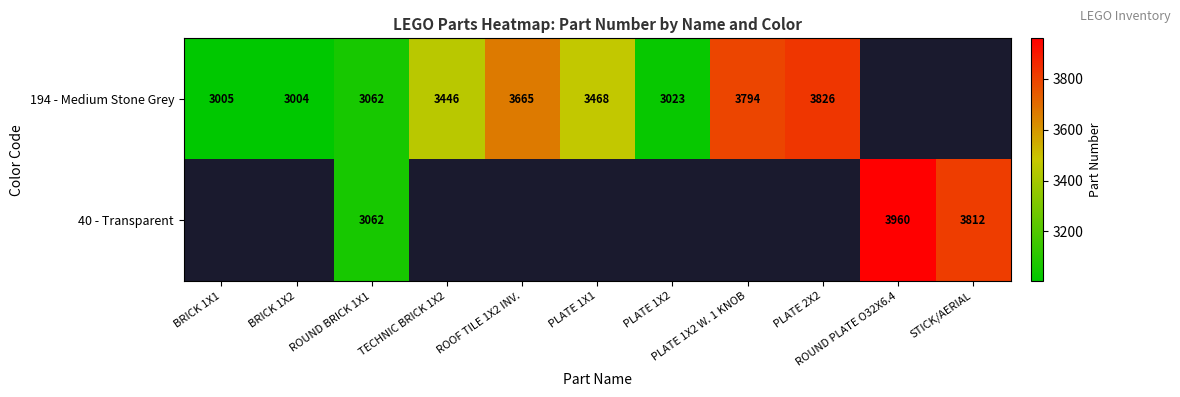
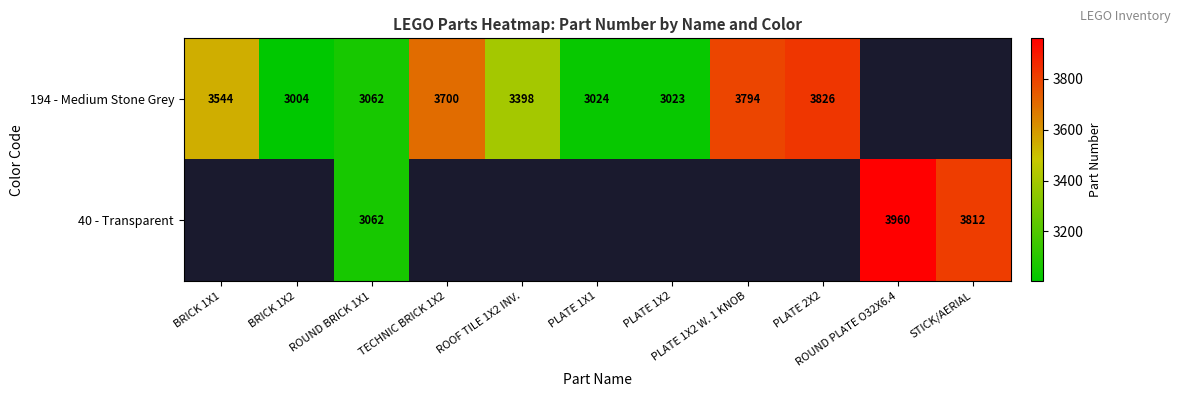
  {
    "194 - Medium Stone Grey": {
-     "BRICK 1X1": 3005,
+     "BRICK 1X1": 3544,
      "BRICK 1X2": 3004,
      "ROUND BRICK 1X1": 3062,
-     "TECHNIC BRICK 1X2": 3446,
-     "ROOF TILE 1X2 INV.": 3665,
-     "PLATE 1X1": 3468,
+     "TECHNIC BRICK 1X2": 3700,
+     "ROOF TILE 1X2 INV.": 3398,
+     "PLATE 1X1": 3024,
      "PLATE 1X2": 3023,
      "PLATE 1X2 W. 1 KNOB": 3794,
      "PLATE 2X2": 3826
    },
    "40 - Transparent": {
      "ROUND BRICK 1X1": 3062,
      "ROUND PLATE O32X6.4": 3960,
      "STICK/AERIAL": 3812
    }
  }
